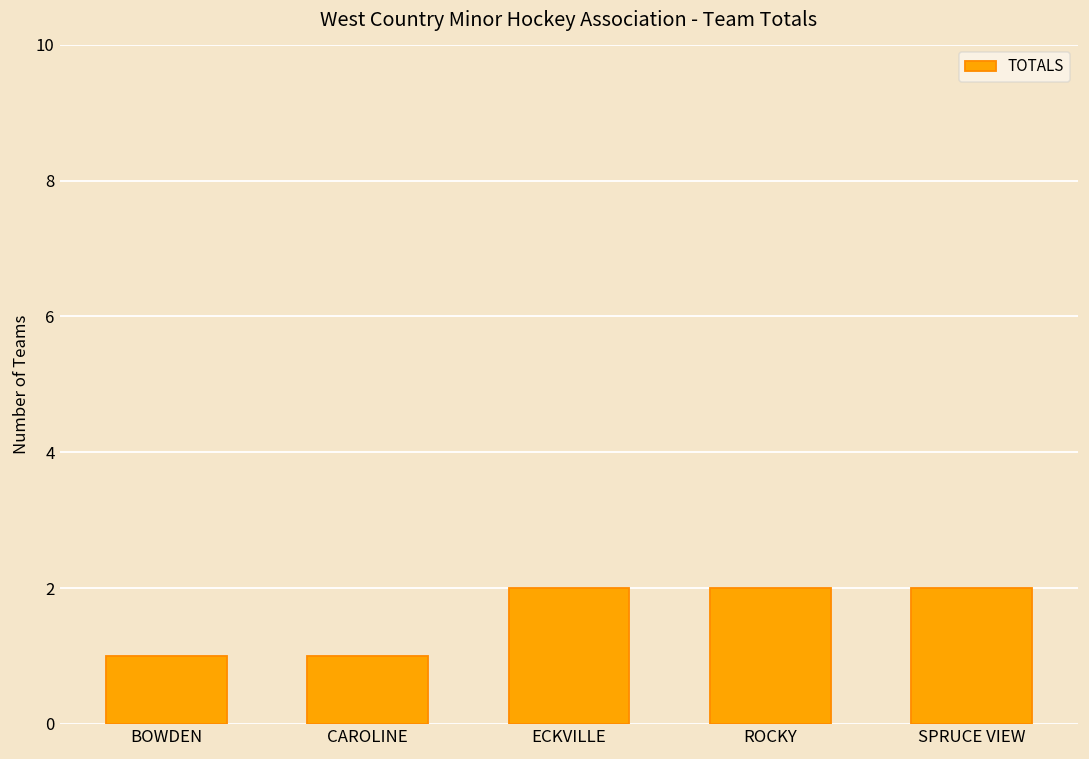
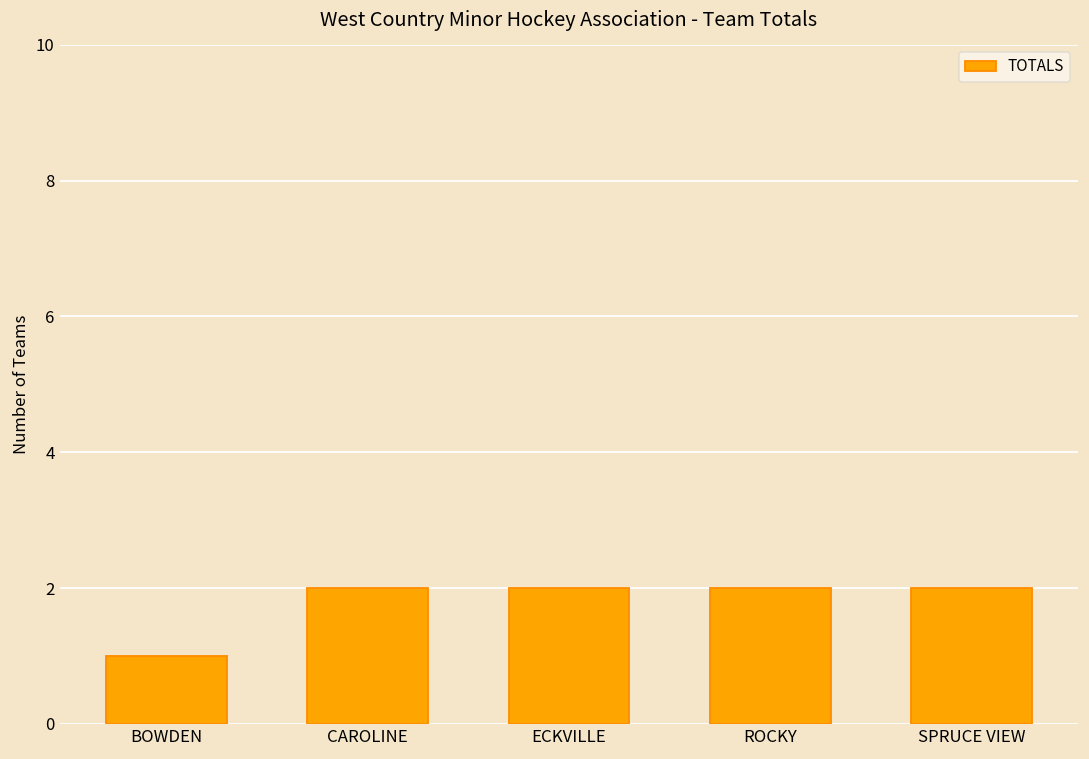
  {
    "BOWDEN": 1,
-   "CAROLINE": 1,
+   "CAROLINE": 2,
    "ECKVILLE": 2,
    "ROCKY": 2,
    "SPRUCE VIEW": 2
  }
